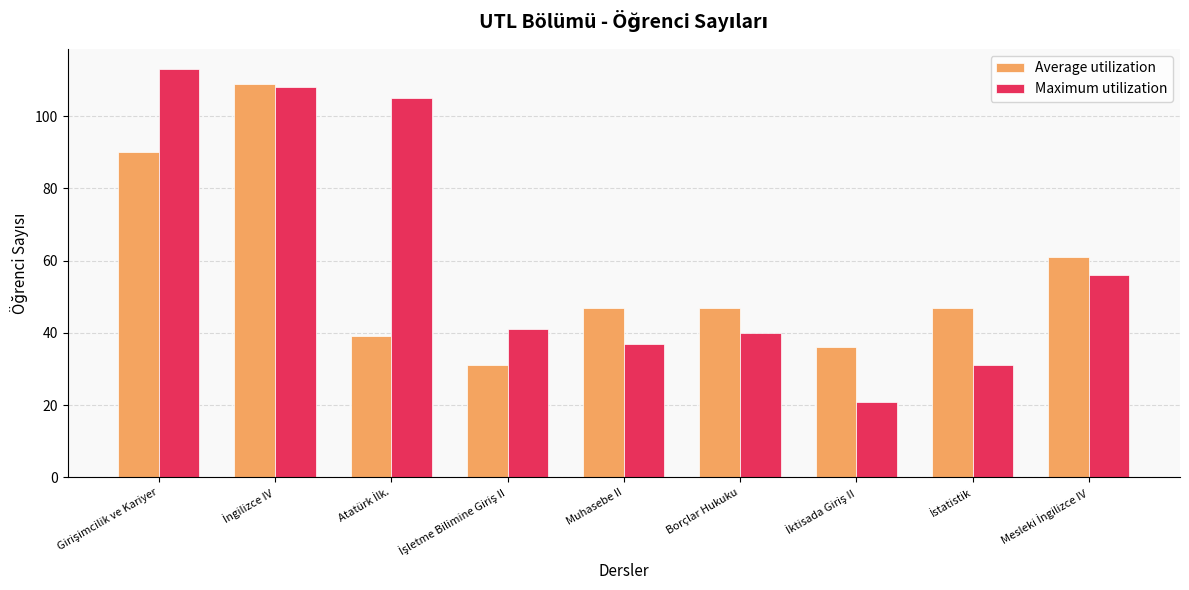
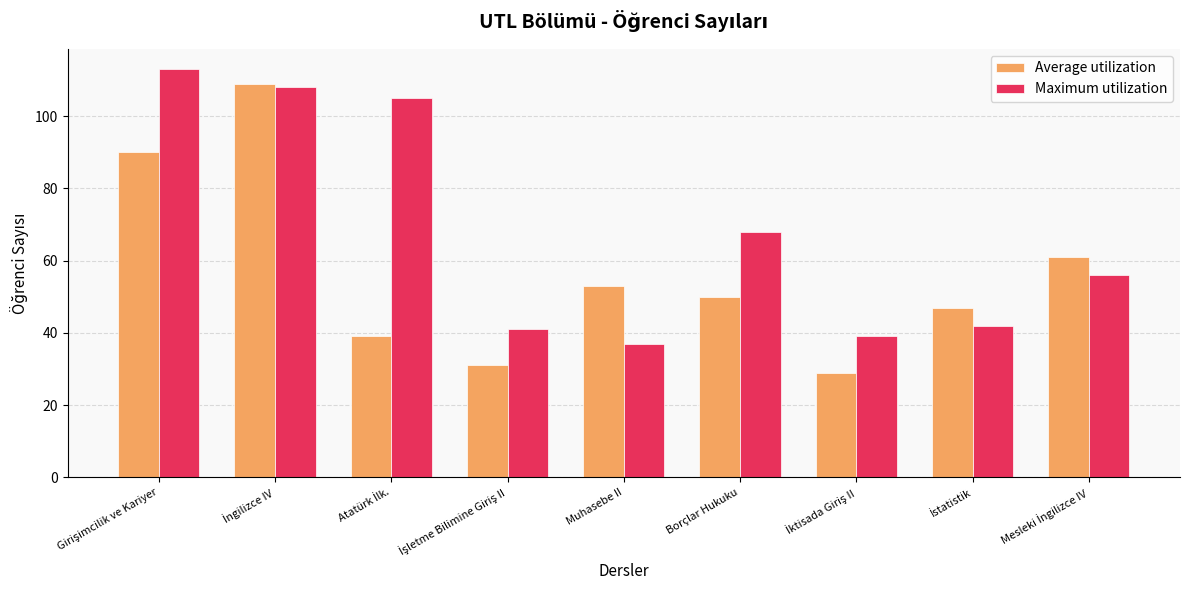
  {
    "Average utilization": {
      "Girişimcilik ve Kariyer": 90,
      "İngilizce IV": 109,
      "Atatürk İlk.": 39,
      "İşletme Bilimine Giriş II": 31,
-     "Muhasebe II": 47,
-     "Borçlar Hukuku": 47,
-     "İktisada Giriş II": 36,
+     "Muhasebe II": 53,
+     "Borçlar Hukuku": 50,
+     "İktisada Giriş II": 29,
      "İstatistik": 47,
      "Mesleki İngilizce IV": 61
    },
    "Maximum utilization": {
      "Girişimcilik ve Kariyer": 113,
      "İngilizce IV": 108,
      "Atatürk İlk.": 105,
      "İşletme Bilimine Giriş II": 41,
      "Muhasebe II": 37,
-     "Borçlar Hukuku": 40,
-     "İktisada Giriş II": 21,
-     "İstatistik": 31,
+     "Borçlar Hukuku": 68,
+     "İktisada Giriş II": 39,
+     "İstatistik": 42,
      "Mesleki İngilizce IV": 56
    }
  }
